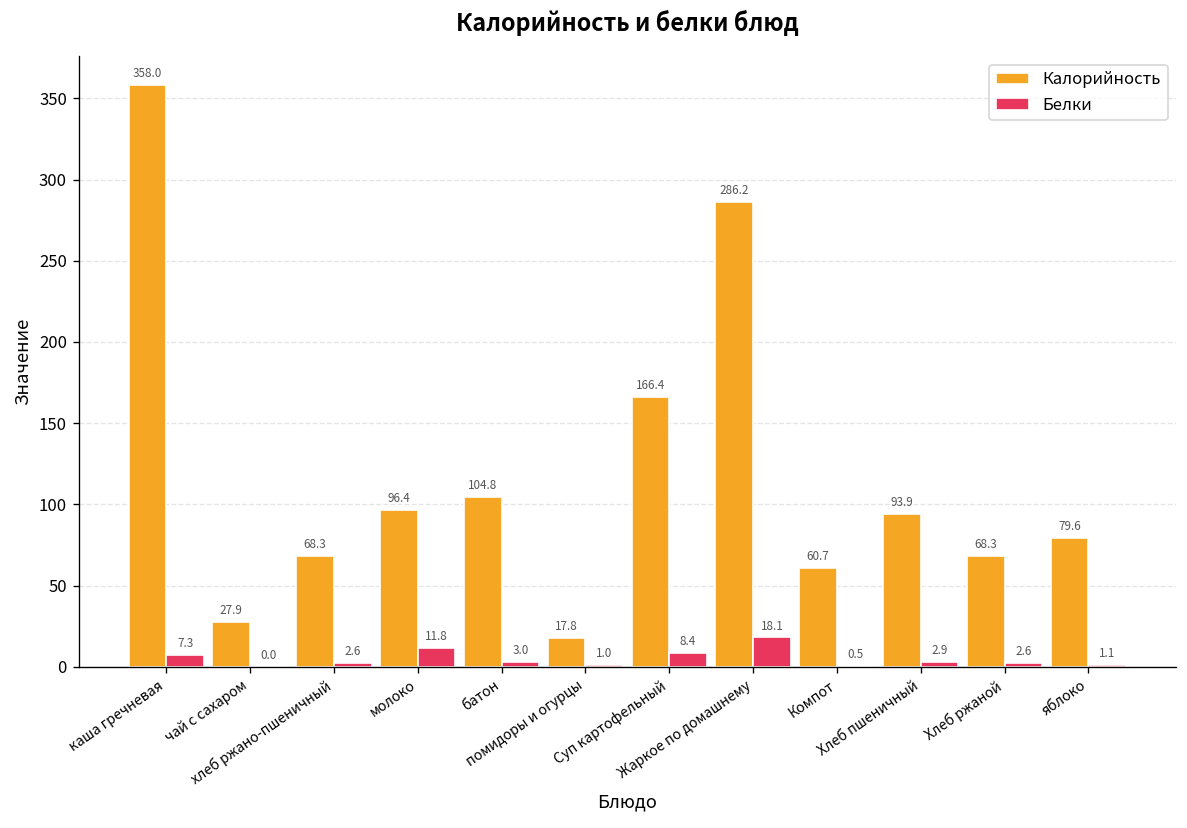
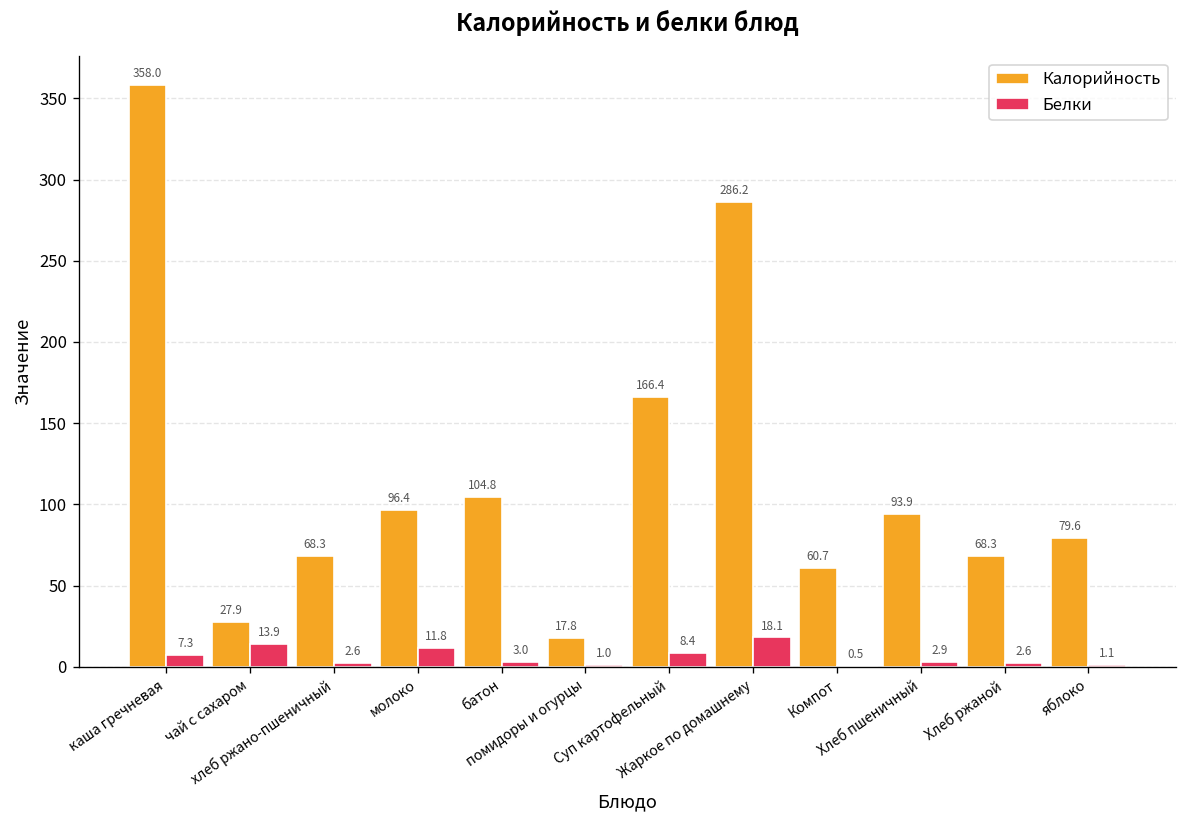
  {
    "Калорийность": {
      "каша гречневая": 358.0,
      "чай с сахаром": 27.9,
      "хлеб ржано-пшеничный": 68.3,
      "молоко": 96.4,
      "батон": 104.8,
      "помидоры и огурцы": 17.8,
      "Суп картофельный": 166.4,
      "Жаркое по домашнему": 286.2,
      "Компот": 60.7,
      "Хлеб пшеничный": 93.9,
      "Хлеб ржаной": 68.3,
      "яблоко": 79.6
    },
    "Белки": {
      "каша гречневая": 7.3,
-     "чай с сахаром": 0.0,
+     "чай с сахаром": 13.9,
      "хлеб ржано-пшеничный": 2.6,
      "молоко": 11.8,
      "батон": 3.0,
      "помидоры и огурцы": 1.0,
      "Суп картофельный": 8.4,
      "Жаркое по домашнему": 18.1,
      "Компот": 0.5,
      "Хлеб пшеничный": 2.9,
      "Хлеб ржаной": 2.6,
      "яблоко": 1.1
    }
  }
